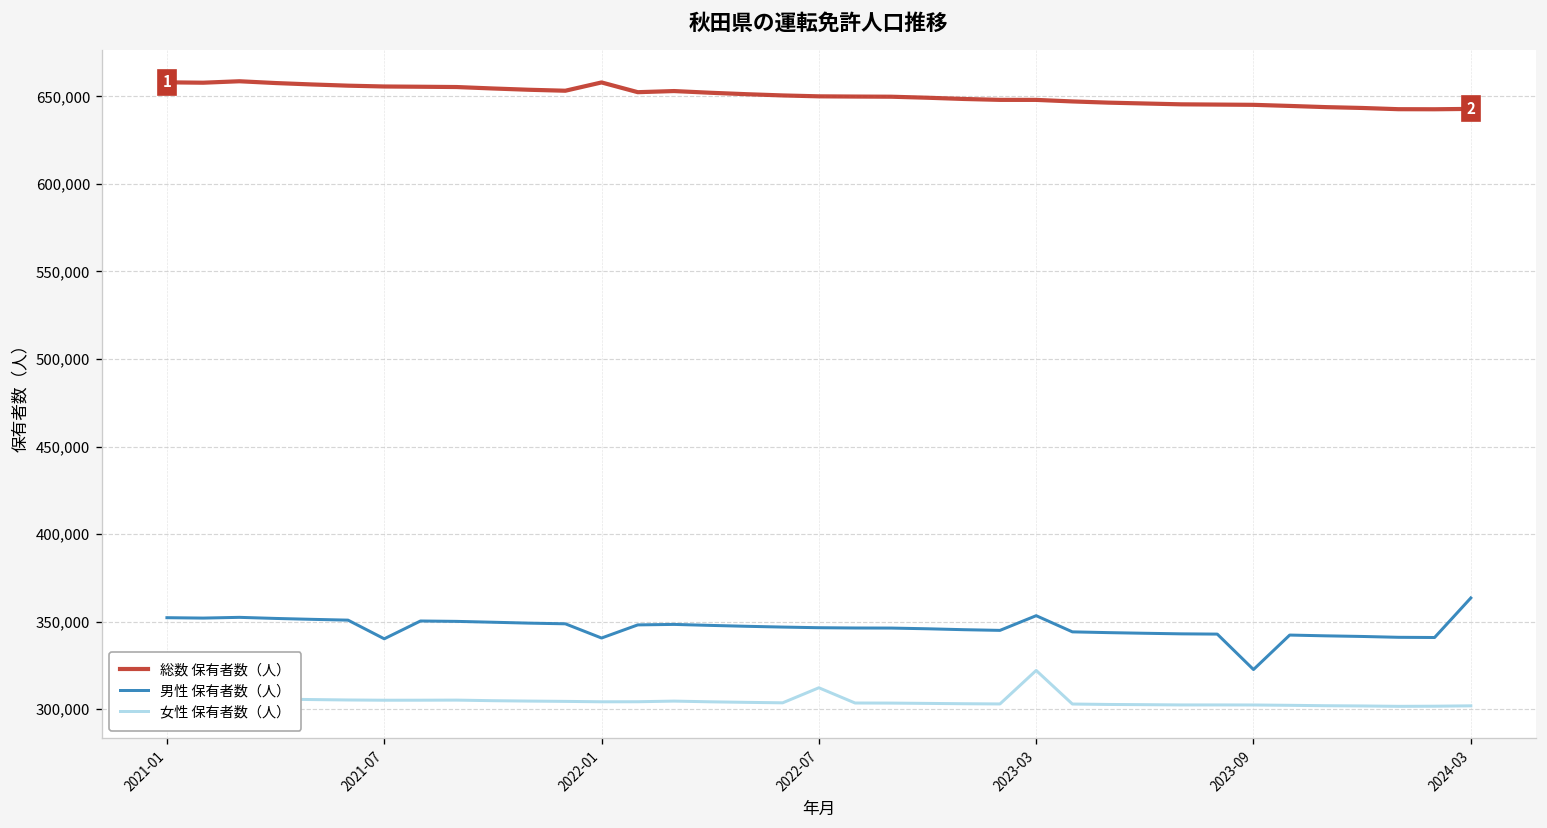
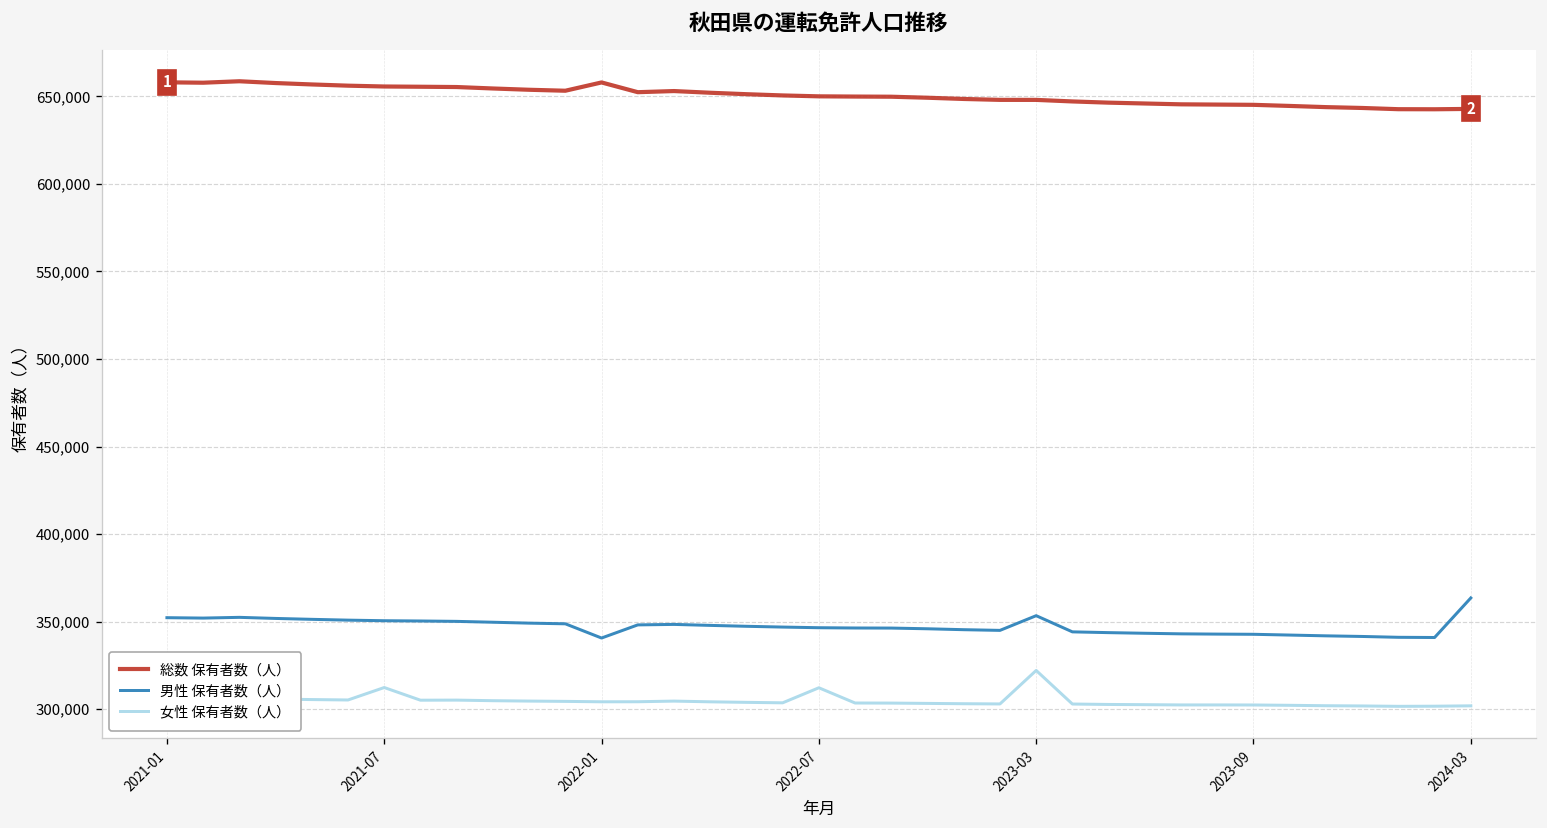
  {
    "総数 保有者数（人）": {
      "2021-07": "656,000",
      "2022-01": "658,000",
      "2022-07": "650,000",
      "2023-03": "648,000",
      "2023-09": "645,000"
    },
    "男性 保有者数（人）": {
      "2021-01": "352,000",
-     "2021-07": "340,000",
+     "2021-07": "351,000",
      "2022-01": "341,000",
      "2022-07": "347,000",
      "2023-03": "353,000",
-     "2023-09": "323,000",
+     "2023-09": "343,000",
      "2024-03": "364,000"
    },
    "女性 保有者数（人）": {
-     "2021-07": "305,000",
+     "2021-07": "312,000",
      "2022-01": "304,000",
      "2022-07": "312,000",
      "2023-03": "322,000",
      "2023-09": "302,000",
      "2024-03": "302,000"
    }
  }
